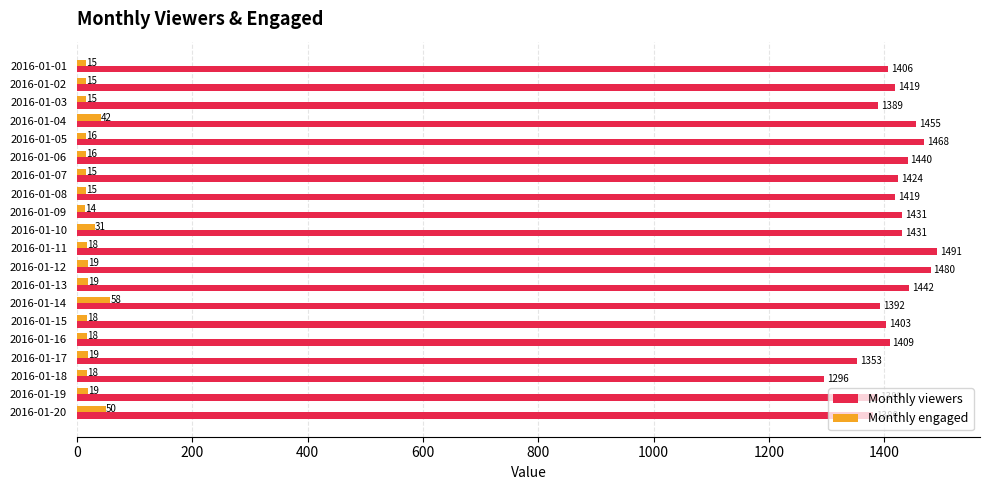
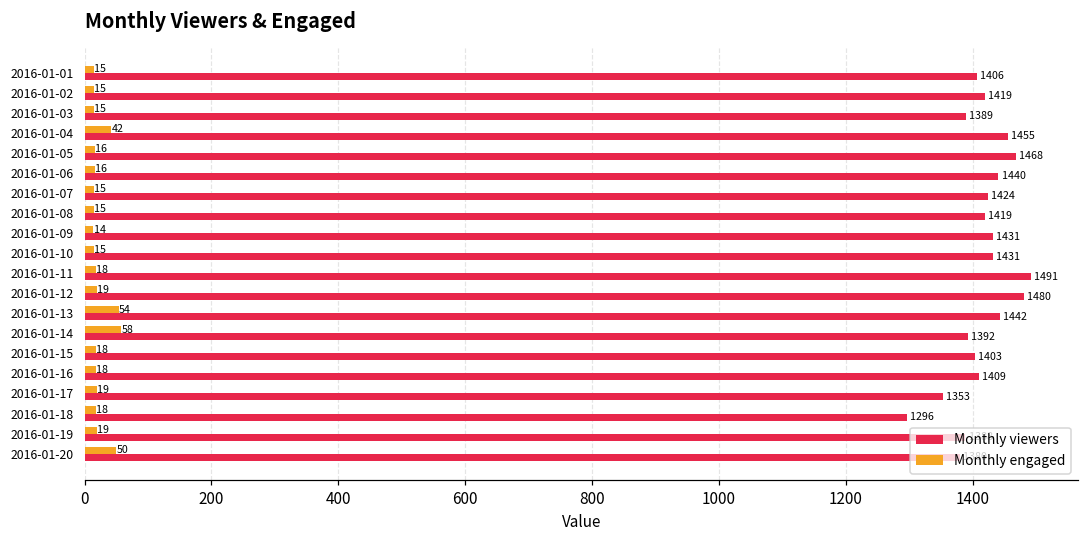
  {
    "Monthly viewers": {
      "2016-01-01": 1406,
      "2016-01-02": 1419,
      "2016-01-03": 1389,
      "2016-01-04": 1455,
      "2016-01-05": 1468,
      "2016-01-06": 1440,
      "2016-01-07": 1424,
      "2016-01-08": 1419,
      "2016-01-09": 1431,
      "2016-01-10": 1431,
      "2016-01-11": 1491,
      "2016-01-12": 1480,
      "2016-01-13": 1442,
      "2016-01-14": 1392,
      "2016-01-15": 1403,
      "2016-01-16": 1409,
      "2016-01-17": 1353,
      "2016-01-18": 1296
    },
    "Monthly engaged": {
      "2016-01-01": 15,
      "2016-01-02": 15,
      "2016-01-03": 15,
      "2016-01-04": 42,
      "2016-01-05": 16,
      "2016-01-06": 16,
      "2016-01-07": 15,
      "2016-01-08": 15,
      "2016-01-09": 14,
-     "2016-01-10": 31,
+     "2016-01-10": 15,
      "2016-01-11": 18,
      "2016-01-12": 19,
-     "2016-01-13": 19,
+     "2016-01-13": 54,
      "2016-01-14": 58,
      "2016-01-15": 18,
      "2016-01-16": 18,
      "2016-01-17": 19,
      "2016-01-18": 18,
      "2016-01-19": 19,
      "2016-01-20": 50
    }
  }
